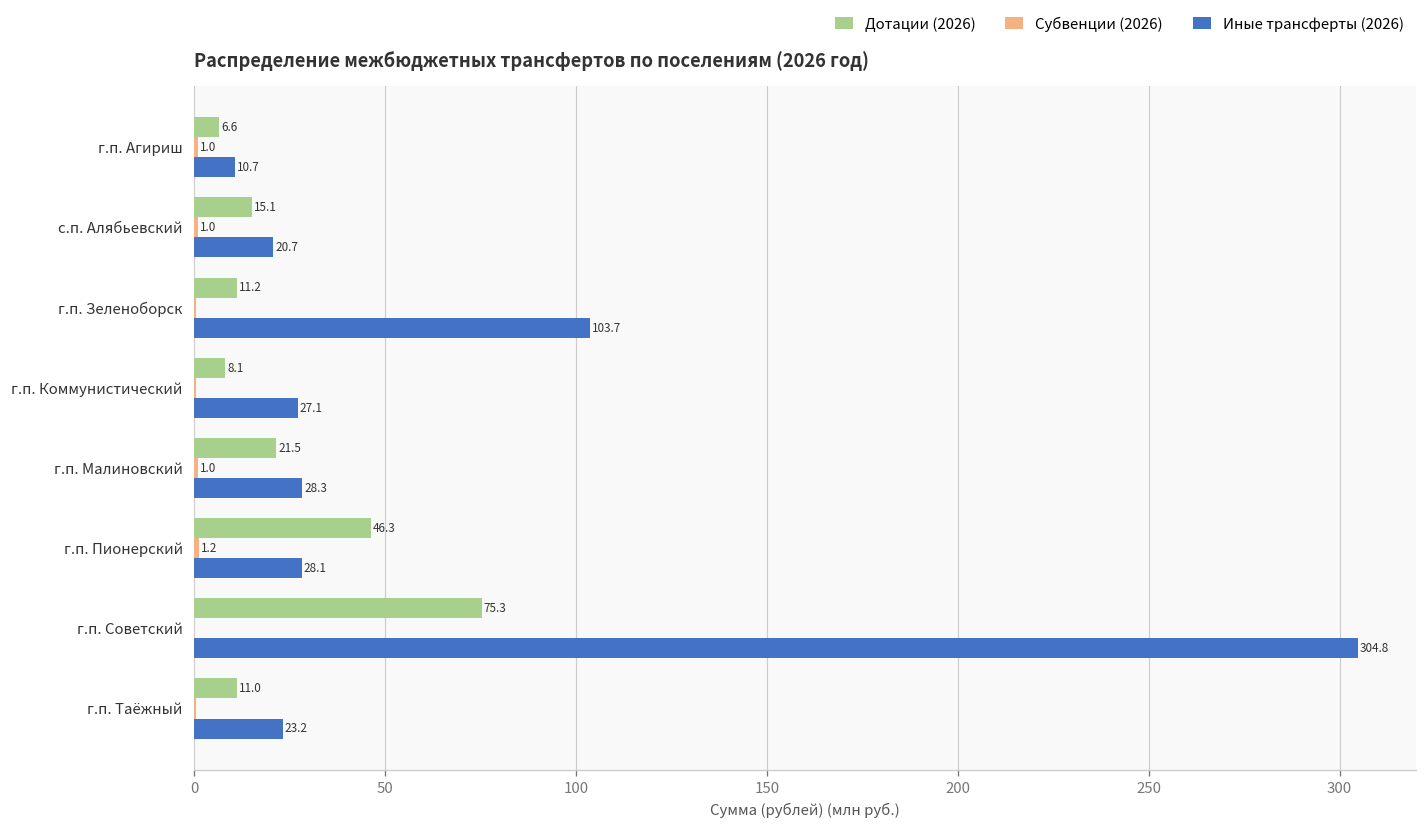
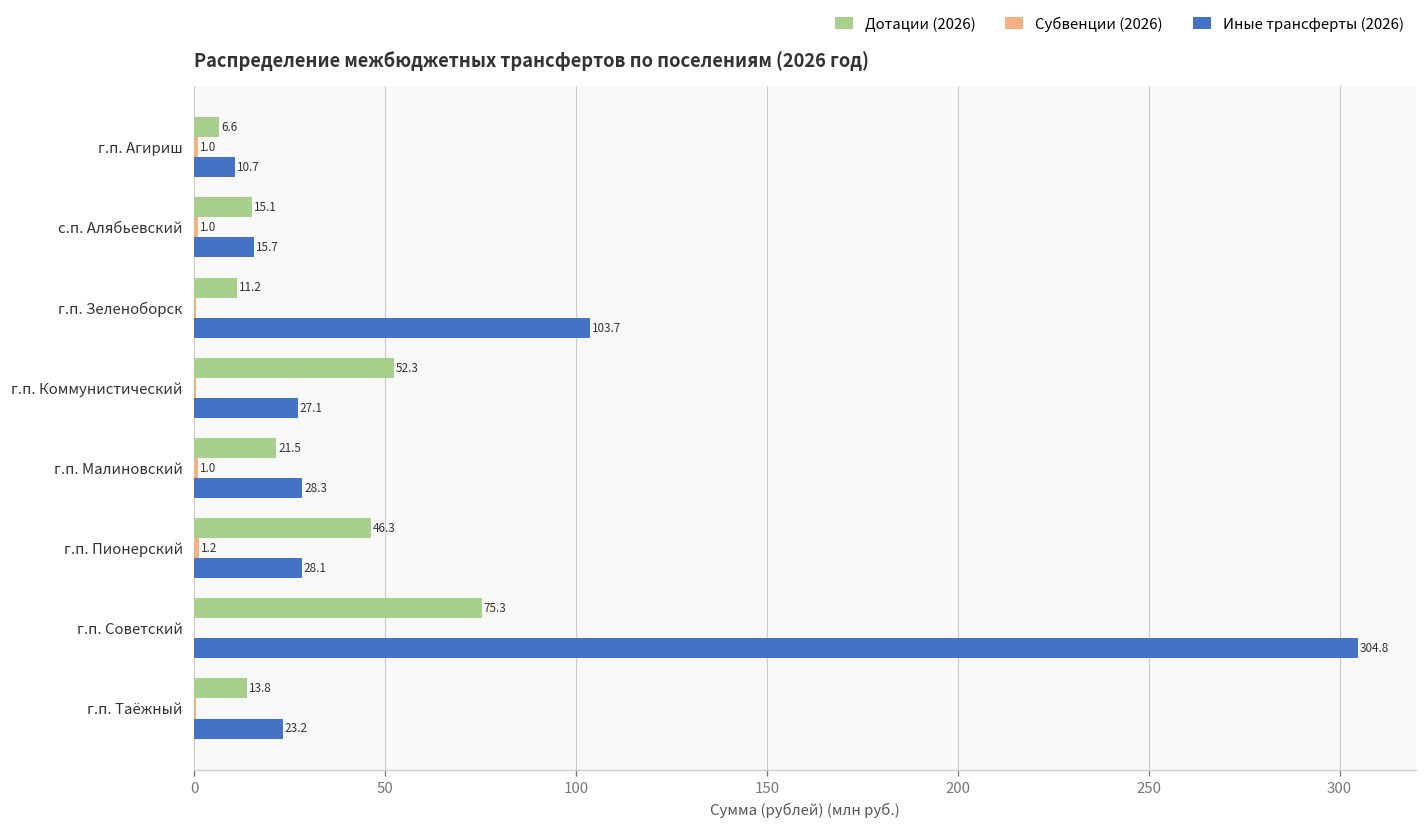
  {
    "Дотации (2026)": {
      "г.п. Агириш": 6.6,
      "с.п. Алябьевский": 15.1,
      "г.п. Зеленоборск": 11.2,
-     "г.п. Коммунистический": 8.1,
+     "г.п. Коммунистический": 52.3,
      "г.п. Малиновский": 21.5,
      "г.п. Пионерский": 46.3,
      "г.п. Советский": 75.3,
-     "г.п. Таёжный": 11.0
+     "г.п. Таёжный": 13.8
    },
    "Субвенции (2026)": {
      "г.п. Агириш": 1.0,
      "с.п. Алябьевский": 1.0,
      "г.п. Малиновский": 1.0,
      "г.п. Пионерский": 1.2
    },
    "Иные трансферты (2026)": {
      "г.п. Агириш": 10.7,
-     "с.п. Алябьевский": 20.7,
+     "с.п. Алябьевский": 15.7,
      "г.п. Зеленоборск": 103.7,
      "г.п. Коммунистический": 27.1,
      "г.п. Малиновский": 28.3,
      "г.п. Пионерский": 28.1,
      "г.п. Советский": 304.8,
      "г.п. Таёжный": 23.2
    }
  }
